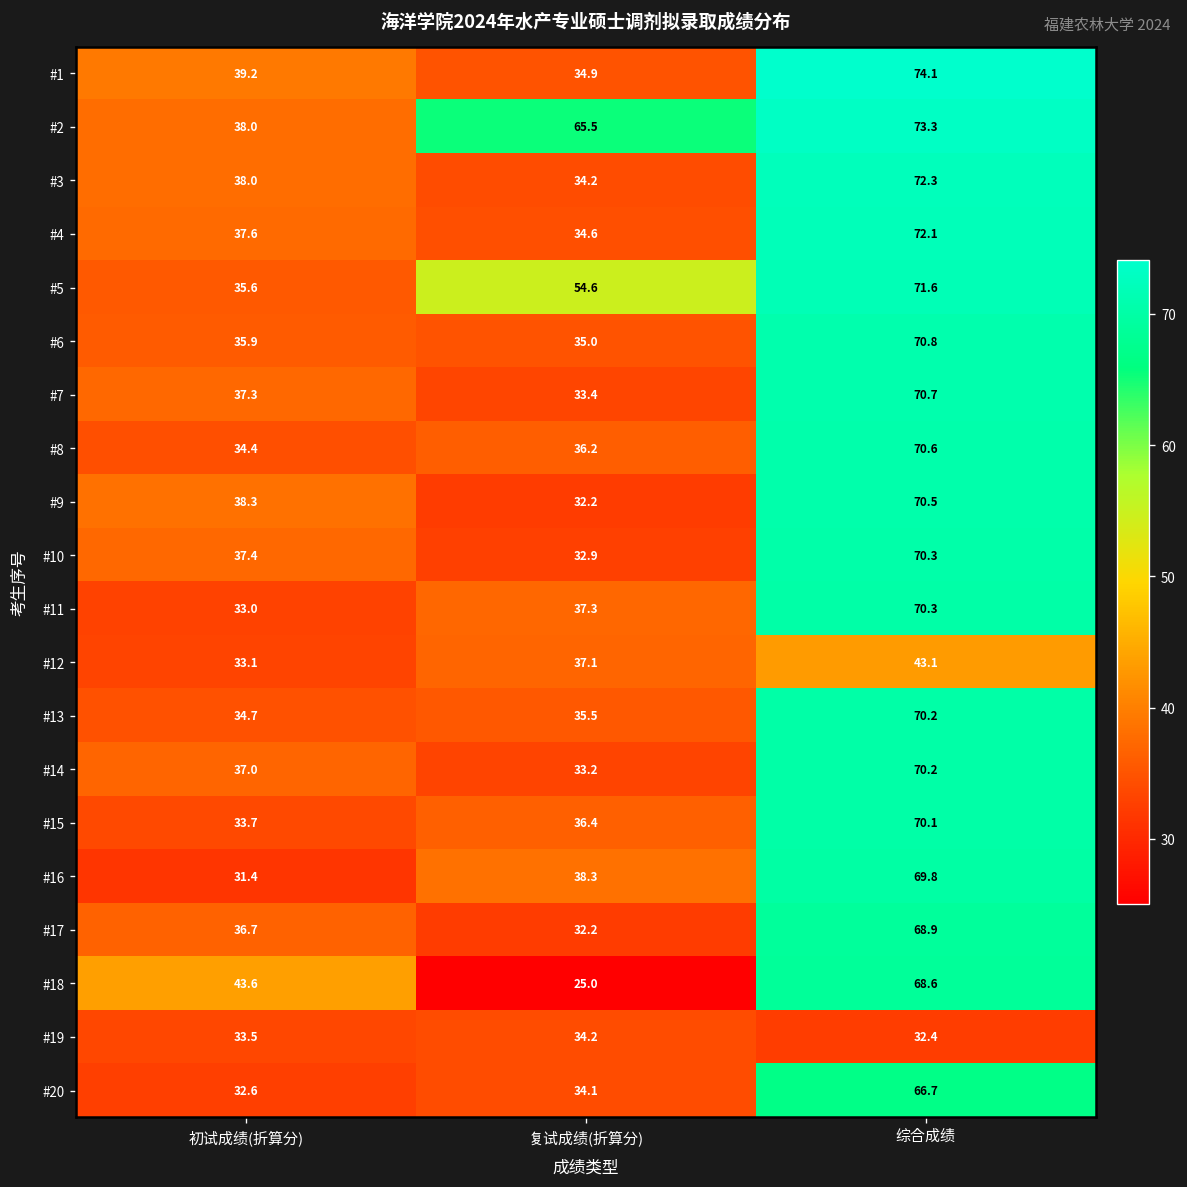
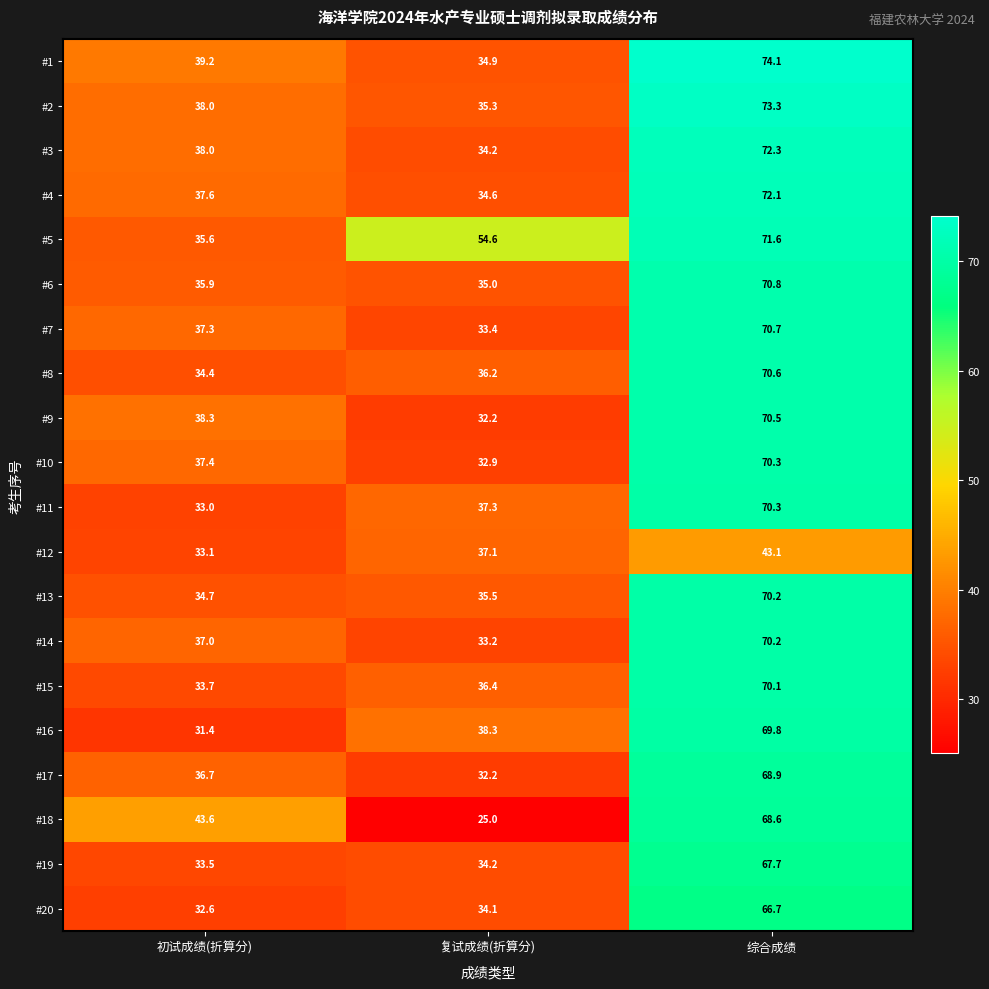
  {
    "#1": {
      "初试成绩(折算分)": 39.2,
      "复试成绩(折算分)": 34.9,
      "综合成绩": 74.1
    },
    "#2": {
      "初试成绩(折算分)": 38.0,
-     "复试成绩(折算分)": 65.5,
+     "复试成绩(折算分)": 35.3,
      "综合成绩": 73.3
    },
    "#3": {
      "初试成绩(折算分)": 38.0,
      "复试成绩(折算分)": 34.2,
      "综合成绩": 72.3
    },
    "#4": {
      "初试成绩(折算分)": 37.6,
      "复试成绩(折算分)": 34.6,
      "综合成绩": 72.1
    },
    "#5": {
      "初试成绩(折算分)": 35.6,
      "复试成绩(折算分)": 54.6,
      "综合成绩": 71.6
    },
    "#6": {
      "初试成绩(折算分)": 35.9,
      "复试成绩(折算分)": 35.0,
      "综合成绩": 70.8
    },
    "#7": {
      "初试成绩(折算分)": 37.3,
      "复试成绩(折算分)": 33.4,
      "综合成绩": 70.7
    },
    "#8": {
      "初试成绩(折算分)": 34.4,
      "复试成绩(折算分)": 36.2,
      "综合成绩": 70.6
    },
    "#9": {
      "初试成绩(折算分)": 38.3,
      "复试成绩(折算分)": 32.2,
      "综合成绩": 70.5
    },
    "#10": {
      "初试成绩(折算分)": 37.4,
      "复试成绩(折算分)": 32.9,
      "综合成绩": 70.3
    },
    "#11": {
      "初试成绩(折算分)": 33.0,
      "复试成绩(折算分)": 37.3,
      "综合成绩": 70.3
    },
    "#12": {
      "初试成绩(折算分)": 33.1,
      "复试成绩(折算分)": 37.1,
      "综合成绩": 43.1
    },
    "#13": {
      "初试成绩(折算分)": 34.7,
      "复试成绩(折算分)": 35.5,
      "综合成绩": 70.2
    },
    "#14": {
      "初试成绩(折算分)": 37.0,
      "复试成绩(折算分)": 33.2,
      "综合成绩": 70.2
    },
    "#15": {
      "初试成绩(折算分)": 33.7,
      "复试成绩(折算分)": 36.4,
      "综合成绩": 70.1
    },
    "#16": {
      "初试成绩(折算分)": 31.4,
      "复试成绩(折算分)": 38.3,
      "综合成绩": 69.8
    },
    "#17": {
      "初试成绩(折算分)": 36.7,
      "复试成绩(折算分)": 32.2,
      "综合成绩": 68.9
    },
    "#18": {
      "初试成绩(折算分)": 43.6,
      "复试成绩(折算分)": 25.0,
      "综合成绩": 68.6
    },
    "#19": {
      "初试成绩(折算分)": 33.5,
      "复试成绩(折算分)": 34.2,
-     "综合成绩": 32.4
+     "综合成绩": 67.7
    },
    "#20": {
      "初试成绩(折算分)": 32.6,
      "复试成绩(折算分)": 34.1,
      "综合成绩": 66.7
    }
  }
